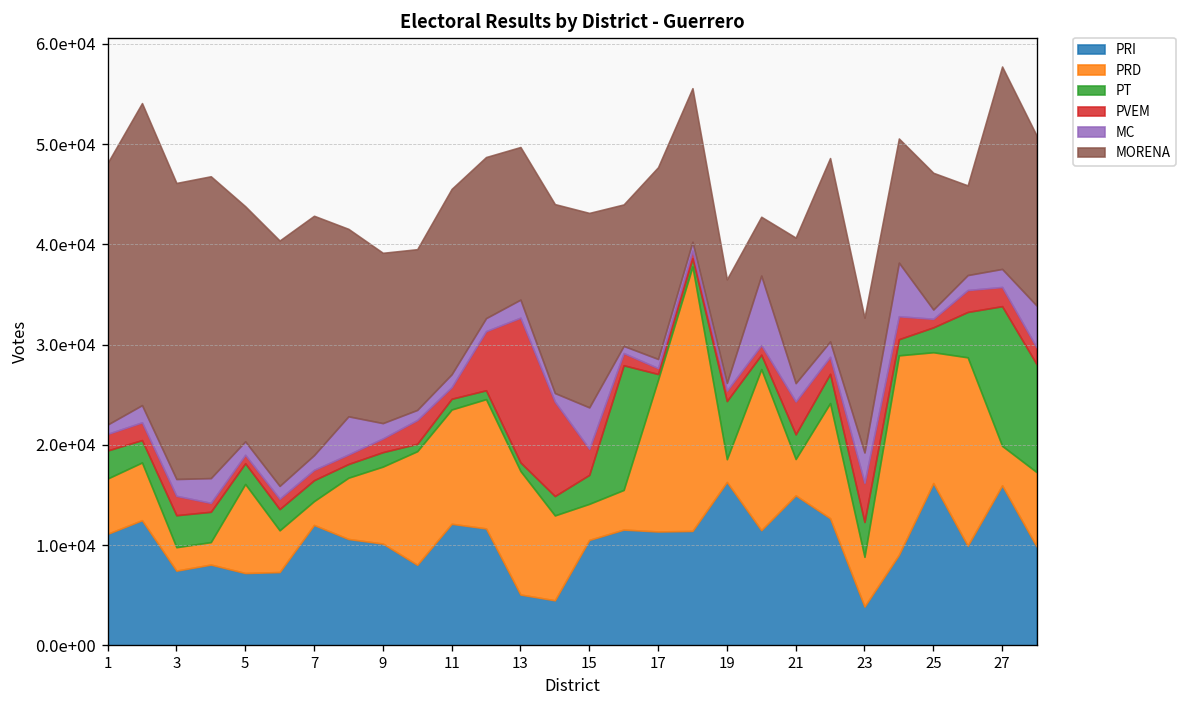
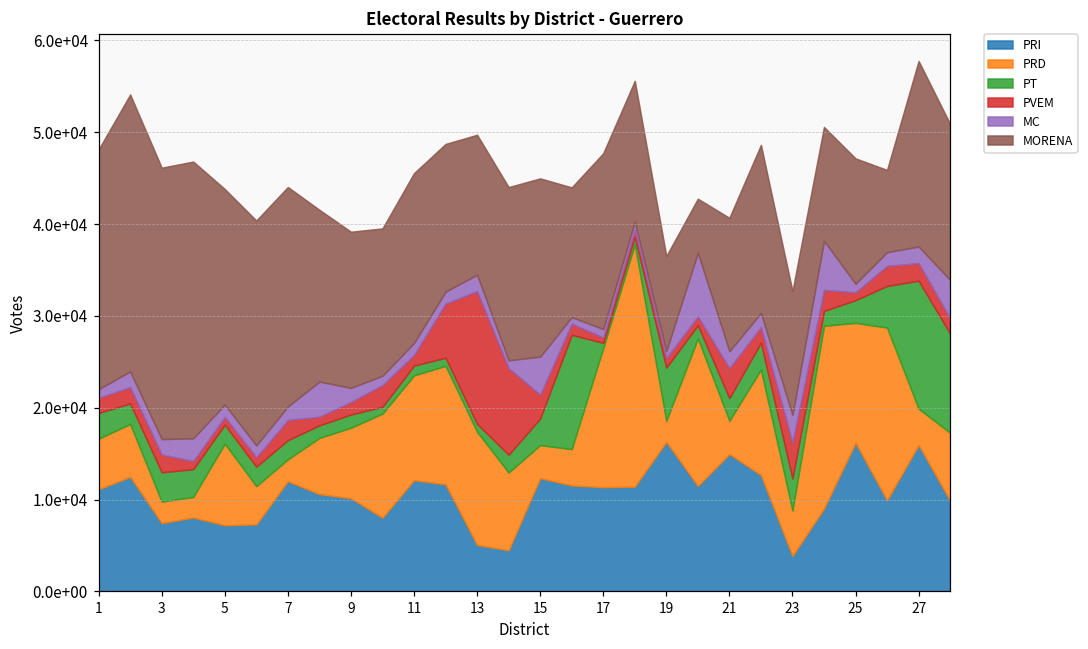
  {
    "PRI": {
      "1": 11000,
      "3": 7000,
      "5": 7000,
      "7": 12000,
      "9": 10000,
      "11": 12000,
      "13": 5000,
-     "15": 11000,
+     "15": 12000,
      "17": 11000,
      "19": 16000,
      "21": 15000,
      "23": 4000,
      "25": 16000,
      "27": 16000
    },
    "PRD": {
      "1": 6000,
      "3": 2000,
      "5": 9000,
      "7": 2000,
      "9": 8000,
      "11": 11000,
      "13": 12000,
      "15": 4000,
      "17": 15000,
      "19": 2000,
      "21": 4000,
      "23": 5000,
      "25": 13000,
      "27": 4000
    },
    "PT": {
      "1": 3000,
      "3": 3000,
      "5": 2000,
      "7": 2000,
      "9": 1000,
      "11": 1000,
      "13": 1000,
      "15": 3000,
      "17": 1000,
      "19": 6000,
      "21": 2000,
      "23": 3000,
      "25": 2000,
      "27": 14000
    },
    "PVEM": {
      "1": 2000,
      "3": 2000,
      "5": 1000,
-     "7": 1000,
+     "7": 2000,
      "9": 1000,
      "11": 1000,
      "13": 14000,
      "15": 3000,
      "17": 1000,
      "19": 1000,
      "21": 3000,
      "23": 4000,
      "25": 1000,
      "27": 2000
    },
    "MC": {
      "1": 1000,
      "3": 2000,
      "5": 1000,
      "7": 1000,
      "9": 2000,
      "11": 1000,
      "13": 2000,
      "15": 4000,
      "17": 1000,
      "19": 1000,
      "21": 2000,
      "23": 3000,
      "25": 1000,
      "27": 2000
    },
    "MORENA": {
      "1": 26000,
      "3": 30000,
      "5": 23000,
      "7": 24000,
      "9": 17000,
      "11": 18000,
      "13": 15000,
      "15": 19000,
      "17": 19000,
      "19": 10000,
      "21": 15000,
      "23": 13000,
      "25": 14000,
      "27": 20000
    }
  }
